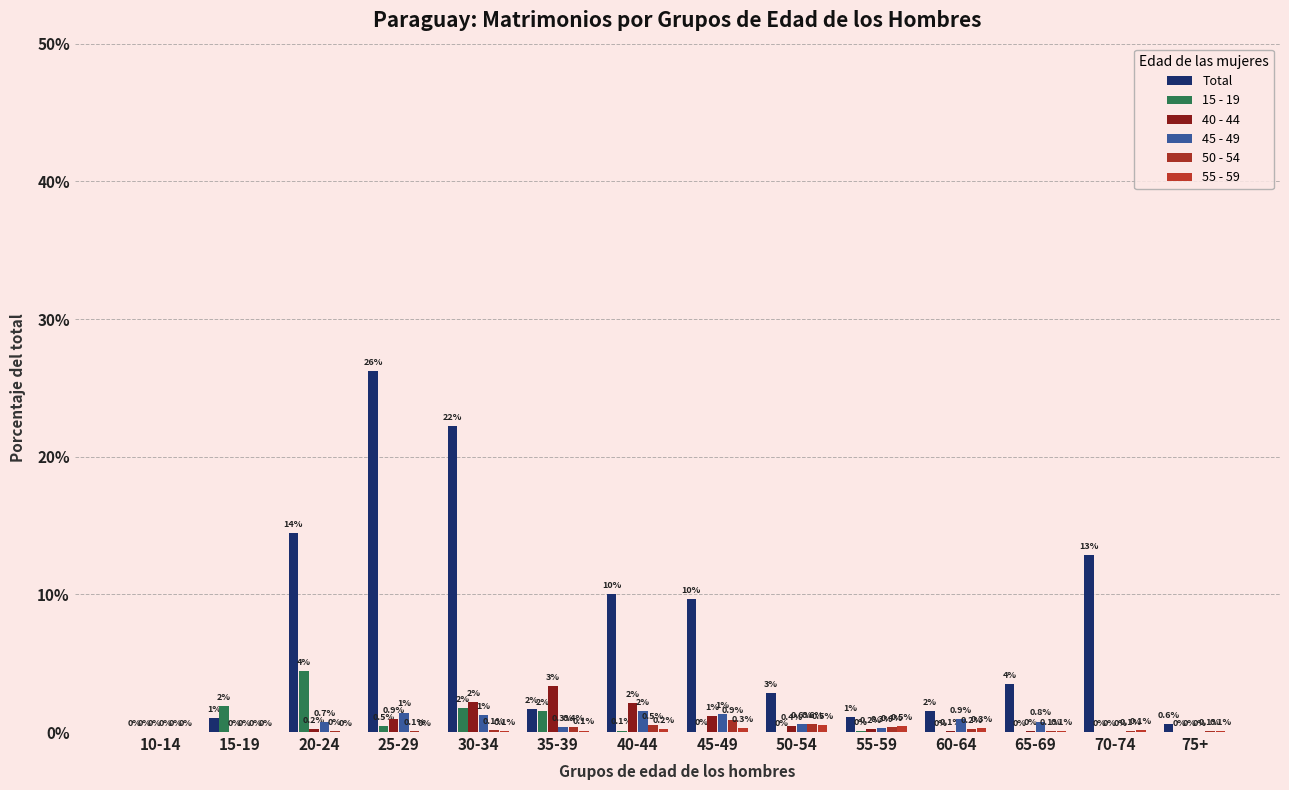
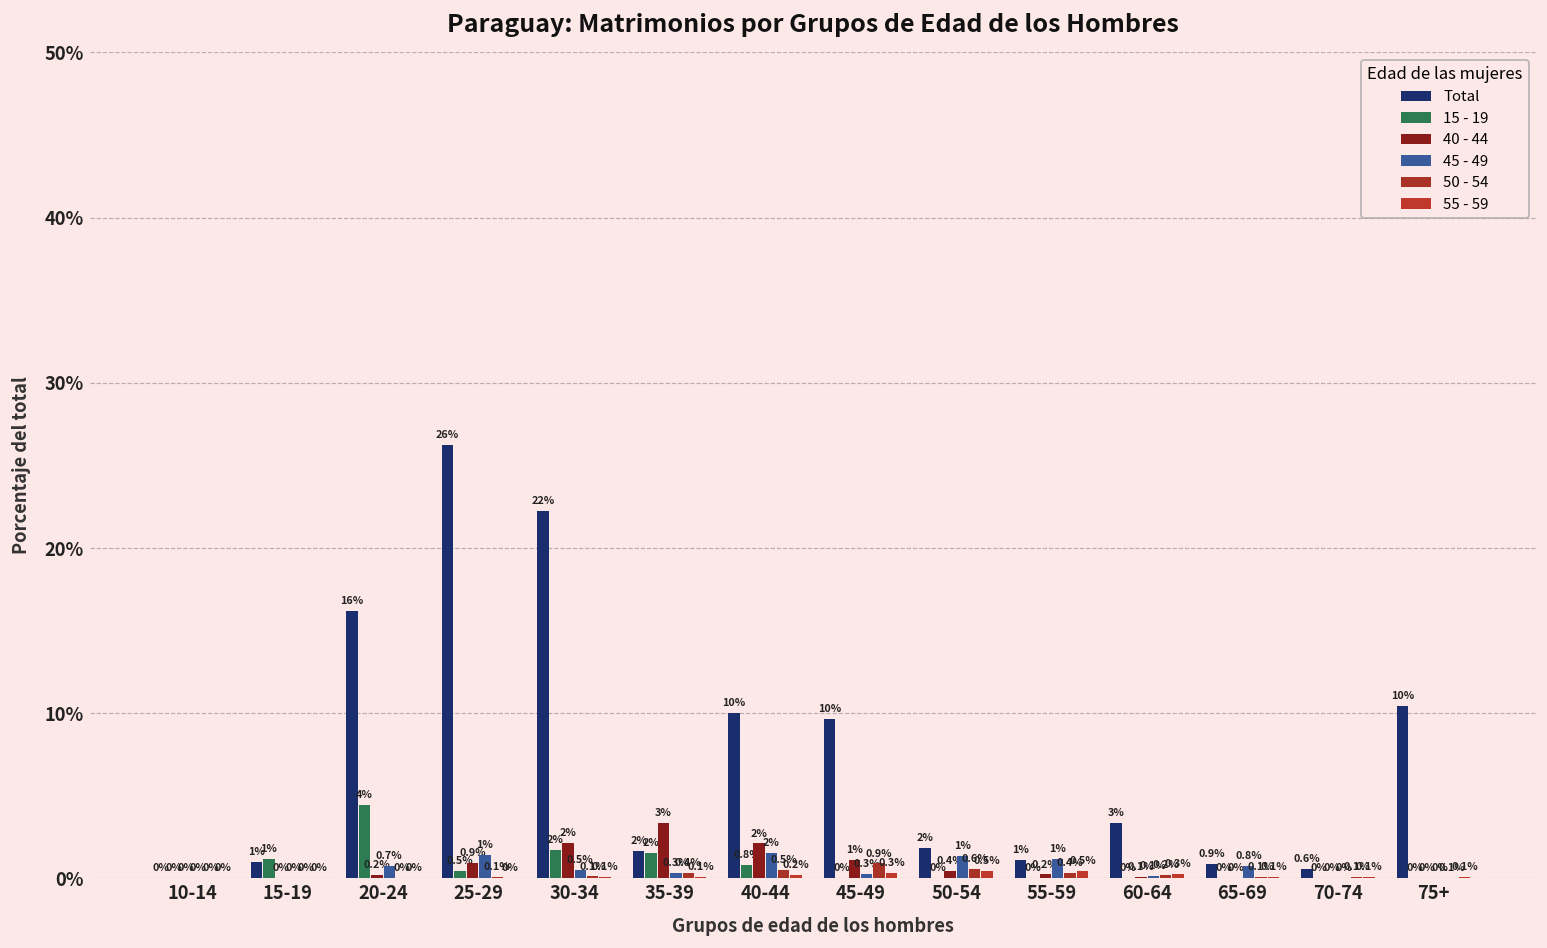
  {
    "Total": {
      "15-19": "1%",
-     "20-24": "14%",
+     "20-24": "16%",
      "25-29": "26%",
      "30-34": "22%",
      "40-44": "10%",
      "45-49": "10%",
-     "50-54": "3%",
+     "50-54": "2%",
      "55-59": "1%",
-     "60-64": "2%",
-     "65-69": "4%",
-     "70-74": "13%",
-     "75+": "0.6%"
+     "60-64": "3%",
+     "65-69": "0.9%",
+     "70-74": "0.6%",
+     "75+": "10%"
    },
    "15 - 19": {
-     "15-19": "2%",
+     "15-19": "1%",
      "20-24": "4%",
      "25-29": "0.5%",
-     "40-44": "0.1%",
+     "40-44": "0.8%",
      "45-49": "0%"
    },
    "45 - 49": {
      "20-24": "0.7%",
-     "30-34": "1%",
-     "45-49": "1%",
-     "50-54": "0.6%",
-     "55-59": "0.3%",
-     "60-64": "0.9%",
+     "30-34": "0.5%",
+     "45-49": "0.3%",
+     "50-54": "1%",
+     "55-59": "1%",
+     "60-64": "0.1%",
      "65-69": "0.8%"
    }
  }
